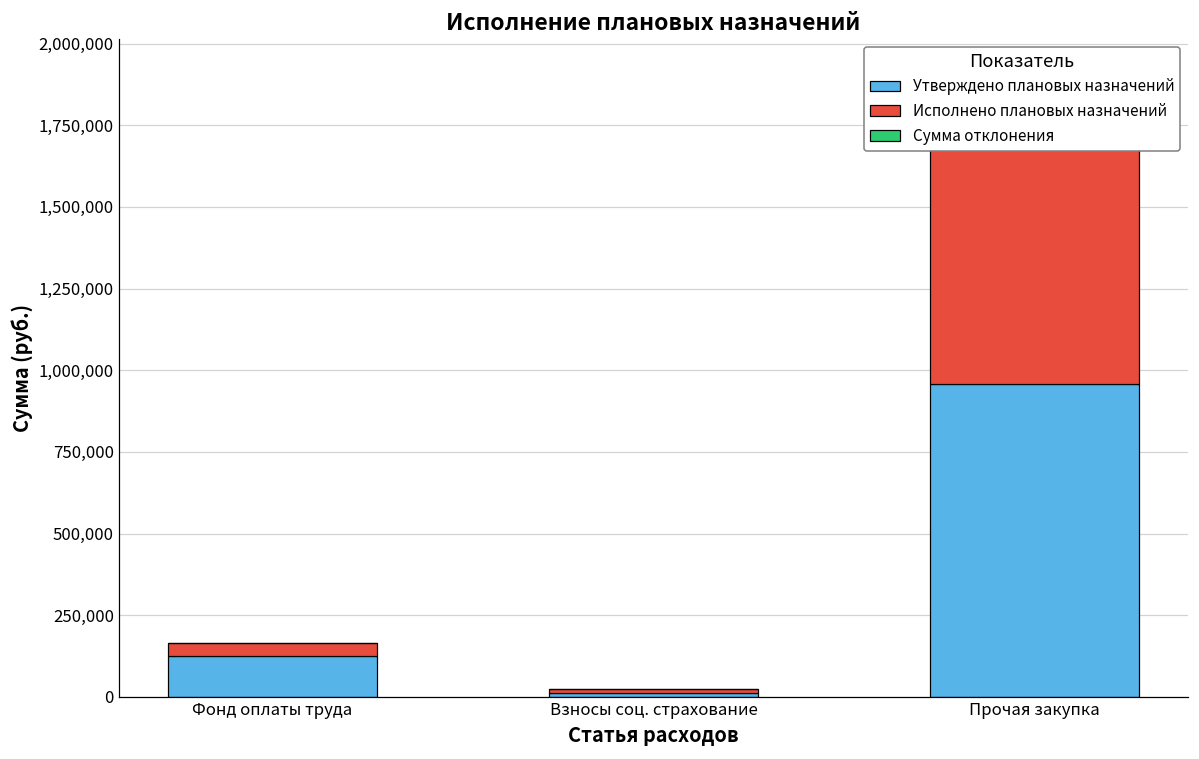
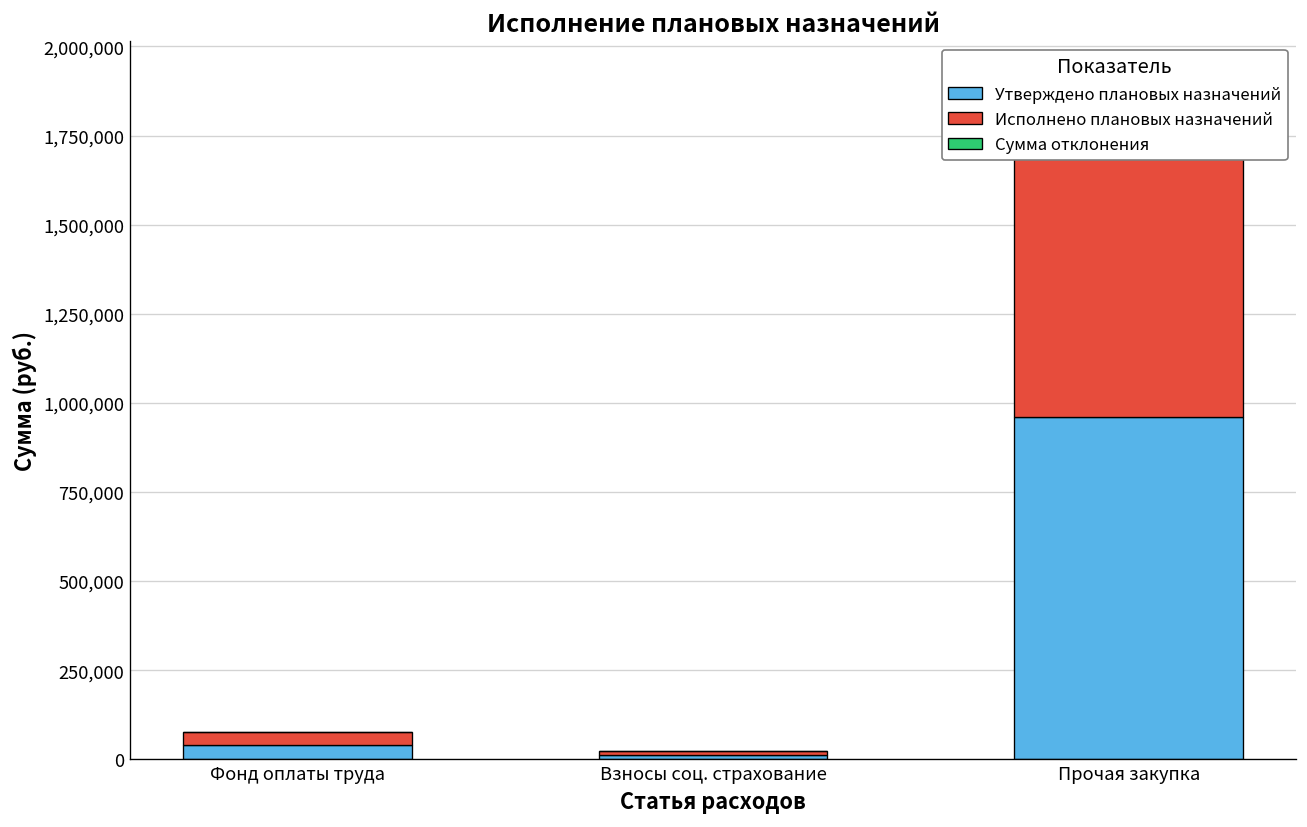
  {
    "Утверждено плановых назначений": {
-     "Фонд оплаты труда": "130,000",
+     "Фонд оплаты труда": "40,000",
      "Взносы соц. страхование": "10,000",
      "Прочая закупка": "960,000"
    },
    "Исполнено плановых назначений": {
      "Фонд оплаты труда": "40,000",
      "Взносы соц. страхование": "10,000"
    },
    "Сумма отклонения": {
      "Фонд оплаты труда": "0",
      "Взносы соц. страхование": "0"
    }
  }
